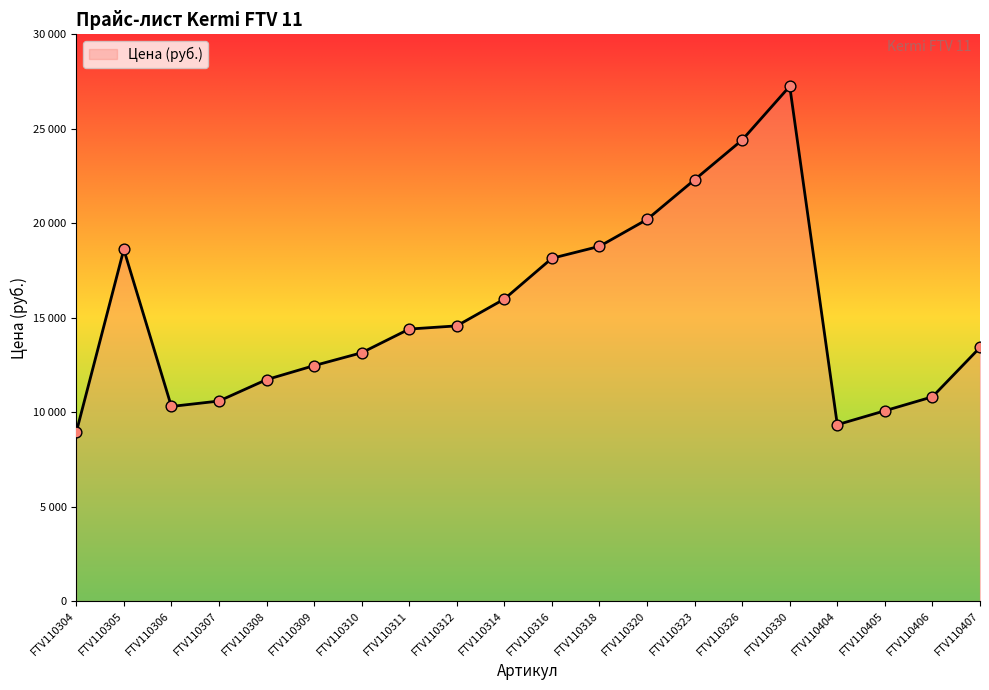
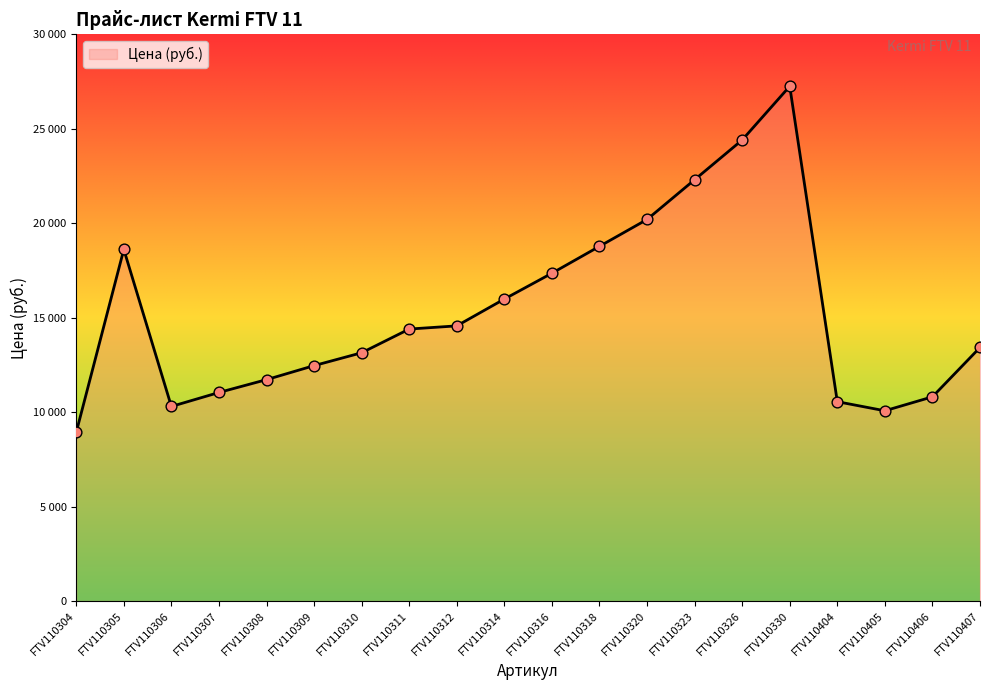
  {
    "FTV110304": 8900,
    "FTV110305": 18600,
    "FTV110306": 10300,
-   "FTV110307": 10600,
+   "FTV110307": 11000,
    "FTV110308": 11700,
    "FTV110309": 12500,
    "FTV110310": 13100,
    "FTV110311": 14400,
    "FTV110312": 14600,
    "FTV110314": 16000,
-   "FTV110316": 18100,
+   "FTV110316": 17400,
    "FTV110318": 18800,
    "FTV110320": 20200,
    "FTV110323": 22300,
    "FTV110326": 24400,
    "FTV110330": 27300,
-   "FTV110404": 9300,
+   "FTV110404": 10600,
    "FTV110405": 10100,
    "FTV110406": 10800,
    "FTV110407": 13400
  }
